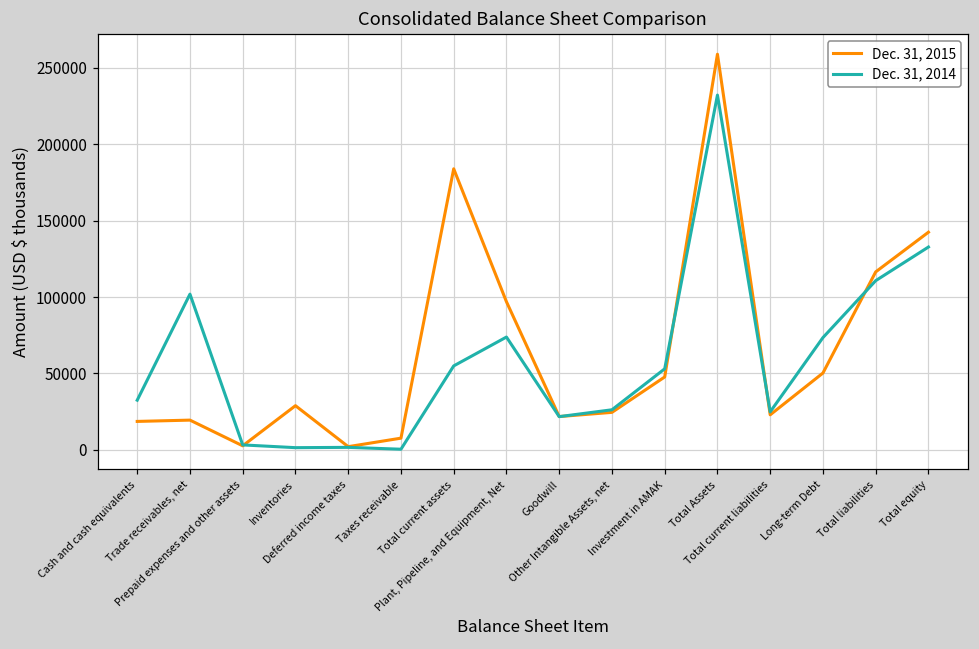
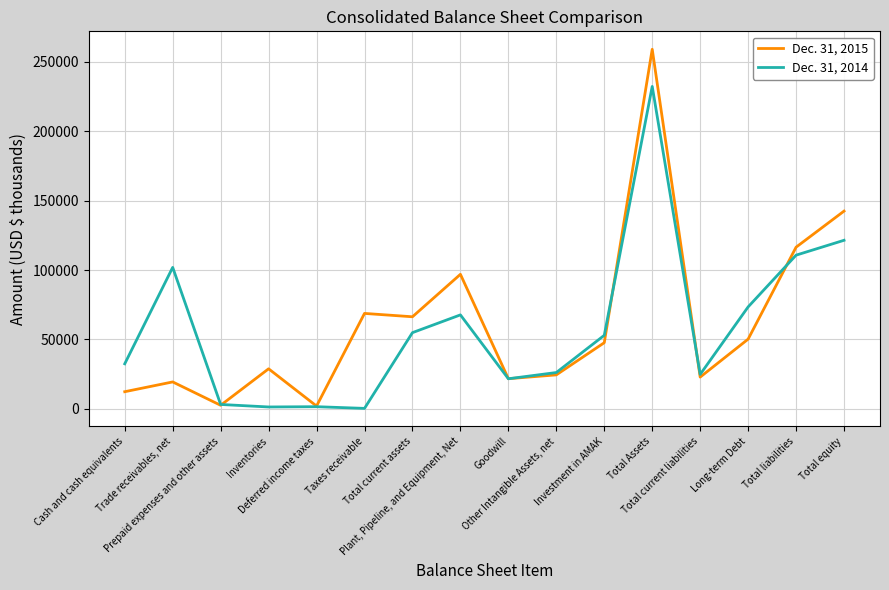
  {
    "Dec. 31, 2015": {
-     "Cash and cash equivalents": 19000,
+     "Cash and cash equivalents": 12000,
      "Trade receivables, net": 19000,
      "Inventories": 29000,
-     "Taxes receivable": 8000,
-     "Total current assets": 184000,
+     "Taxes receivable": 69000,
+     "Total current assets": 66000,
      "Plant, Pipeline, and Equipment, Net": 97000,
      "Investment in AMAK": 48000,
      "Total Assets": 259000,
      "Total current liabilities": 23000,
      "Long-term Debt": 50000,
      "Total liabilities": 116000,
      "Total equity": 142000
    },
    "Dec. 31, 2014": {
      "Cash and cash equivalents": 33000,
      "Trade receivables, net": 102000,
      "Inventories": 1000,
      "Taxes receivable": 0,
      "Total current assets": 55000,
-     "Plant, Pipeline, and Equipment, Net": 74000,
+     "Plant, Pipeline, and Equipment, Net": 68000,
      "Investment in AMAK": 53000,
      "Total Assets": 232000,
      "Total current liabilities": 25000,
      "Long-term Debt": 73000,
      "Total liabilities": 111000,
-     "Total equity": 133000
+     "Total equity": 121000
    }
  }
